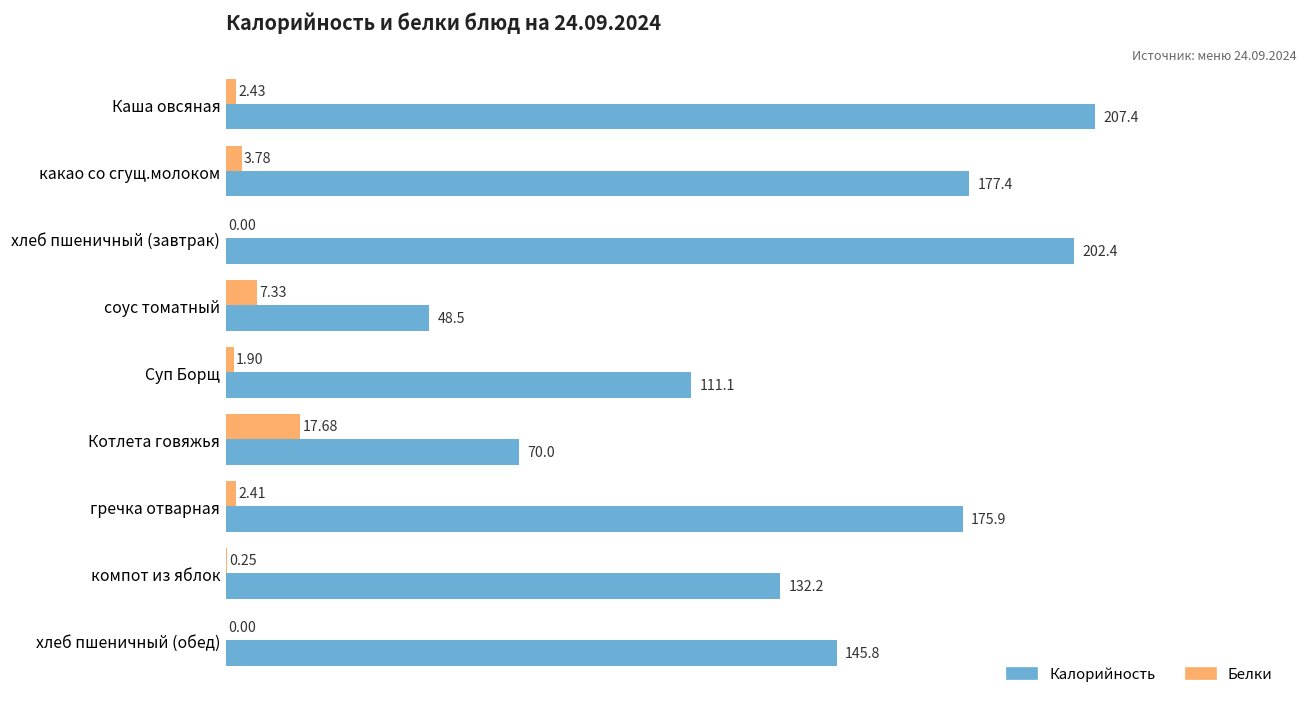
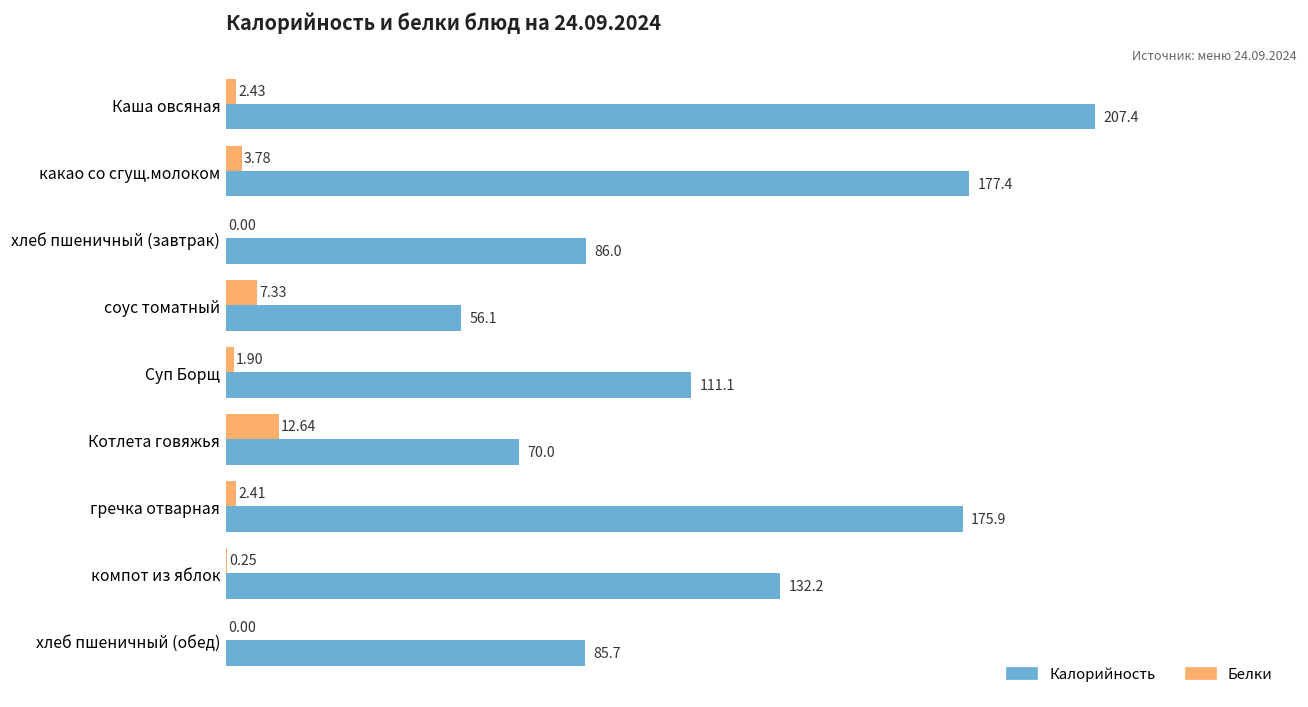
  {
    "Калорийность": {
      "Каша овсяная": 207.4,
      "какао со сгущ.молоком": 177.4,
-     "хлеб пшеничный (завтрак)": 202.4,
-     "соус томатный": 48.5,
+     "хлеб пшеничный (завтрак)": 86.0,
+     "соус томатный": 56.1,
      "Суп Борщ": 111.1,
      "Котлета говяжья": 70.0,
      "гречка отварная": 175.9,
      "компот из яблок": 132.2,
-     "хлеб пшеничный (обед)": 145.8
+     "хлеб пшеничный (обед)": 85.7
    },
    "Белки": {
      "Каша овсяная": 2.43,
      "какао со сгущ.молоком": 3.78,
      "хлеб пшеничный (завтрак)": 0.00,
      "соус томатный": 7.33,
      "Суп Борщ": 1.90,
-     "Котлета говяжья": 17.68,
+     "Котлета говяжья": 12.64,
      "гречка отварная": 2.41,
      "компот из яблок": 0.25,
      "хлеб пшеничный (обед)": 0.00
    }
  }
